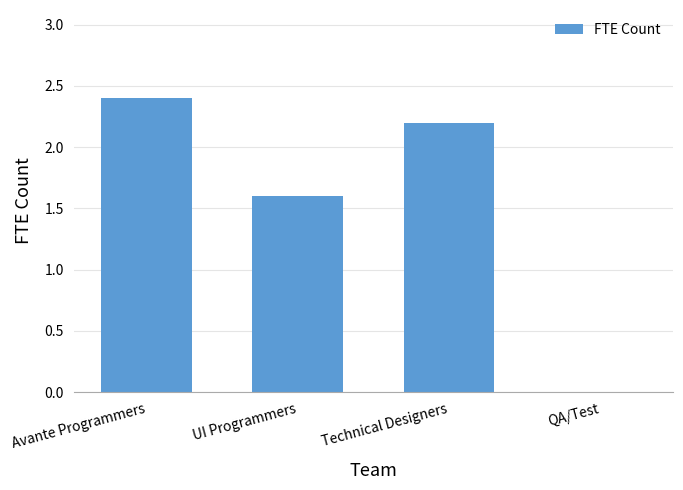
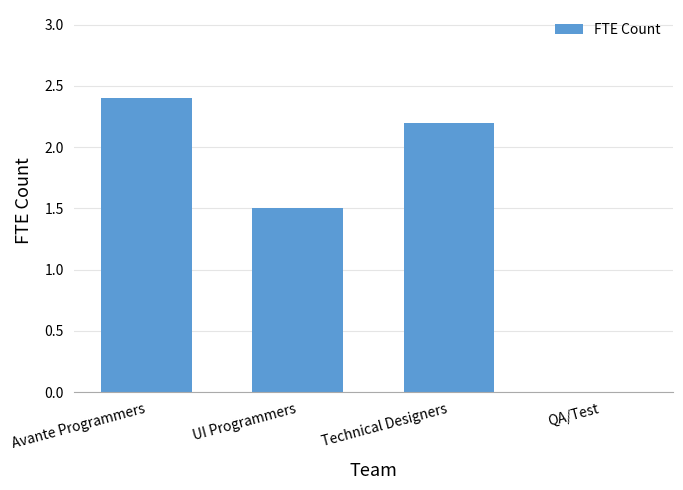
  {
    "Avante Programmers": 2.4,
-   "UI Programmers": 1.6,
+   "UI Programmers": 1.5,
    "Technical Designers": 2.2,
    "QA/Test": 0.0
  }
